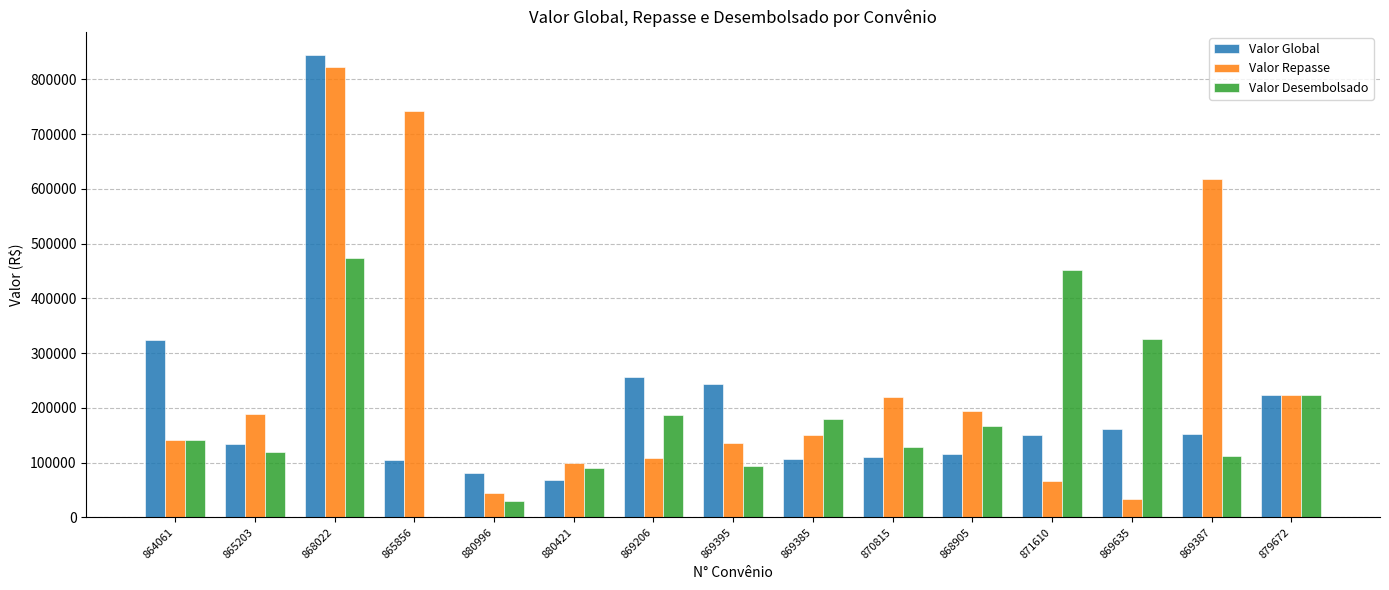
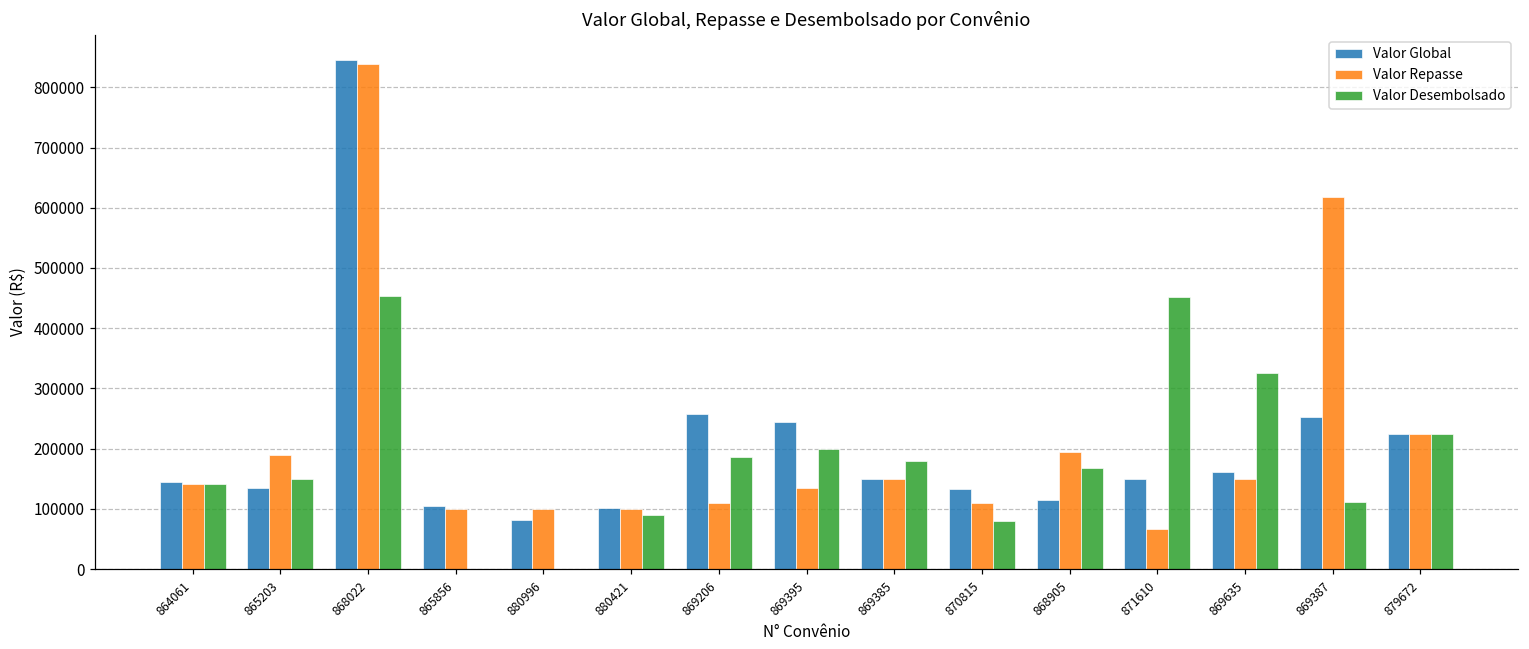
  {
    "Valor Global": {
-     "864061": 320000,
+     "864061": 150000,
      "865203": 130000,
      "868022": 840000,
      "865856": 100000,
      "880996": 80000,
-     "880421": 70000,
+     "880421": 100000,
      "869206": 260000,
      "869395": 240000,
-     "869385": 110000,
-     "870815": 110000,
+     "869385": 150000,
+     "870815": 130000,
      "868905": 120000,
      "871610": 150000,
      "869635": 160000,
-     "869387": 150000,
+     "869387": 250000,
      "879672": 220000
    },
    "Valor Repasse": {
      "864061": 140000,
      "865203": 190000,
-     "868022": 820000,
-     "865856": 740000,
-     "880996": 40000,
+     "868022": 840000,
+     "865856": 100000,
+     "880996": 100000,
      "880421": 100000,
      "869206": 110000,
      "869395": 140000,
      "869385": 150000,
-     "870815": 220000,
+     "870815": 110000,
      "868905": 190000,
      "871610": 70000,
-     "869635": 30000,
+     "869635": 150000,
      "869387": 620000,
      "879672": 220000
    },
    "Valor Desembolsado": {
      "864061": 140000,
-     "865203": 120000,
-     "868022": 470000,
+     "865203": 150000,
+     "868022": 450000,
      "865856": 0,
-     "880996": 30000,
+     "880996": 0,
      "880421": 90000,
      "869206": 190000,
-     "869395": 90000,
+     "869395": 200000,
      "869385": 180000,
-     "870815": 130000,
+     "870815": 80000,
      "868905": 170000,
      "871610": 450000,
      "869635": 330000,
      "869387": 110000,
      "879672": 220000
    }
  }
